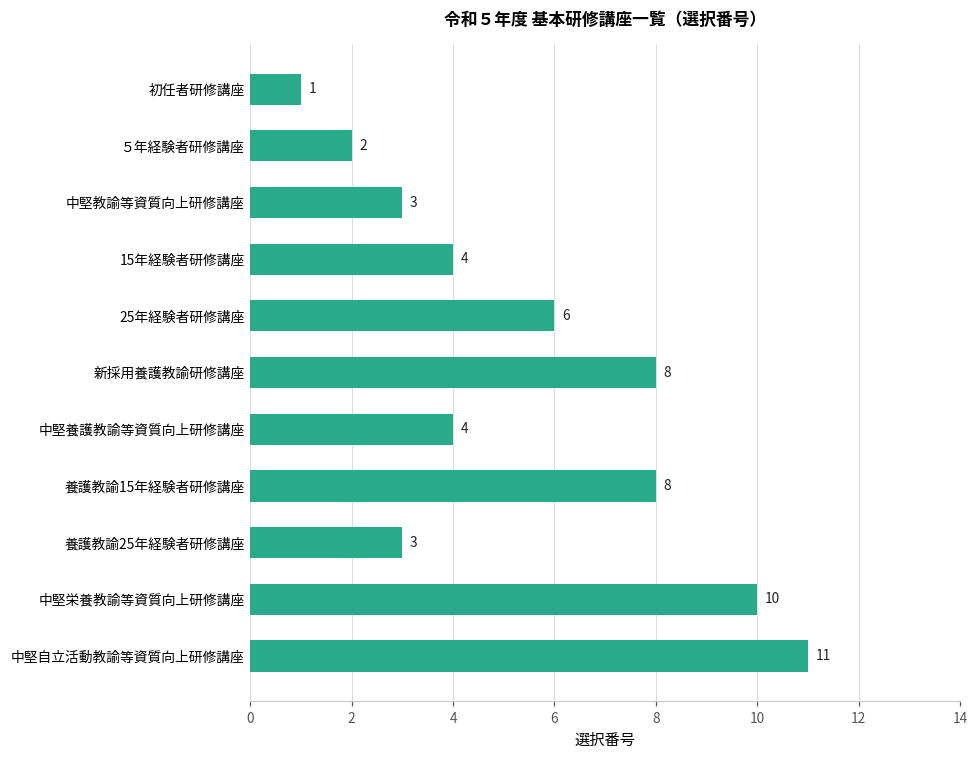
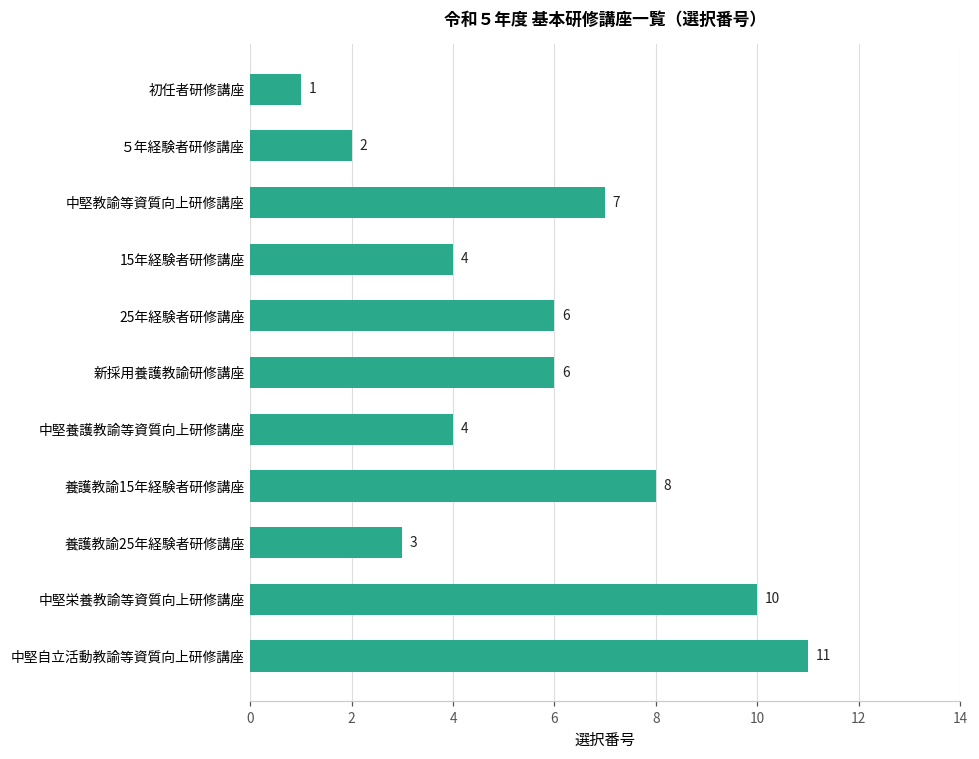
  {
    "初任者研修講座": 1,
    "５年経験者研修講座": 2,
-   "中堅教諭等資質向上研修講座": 3,
+   "中堅教諭等資質向上研修講座": 7,
    "15年経験者研修講座": 4,
    "25年経験者研修講座": 6,
-   "新採用養護教諭研修講座": 8,
+   "新採用養護教諭研修講座": 6,
    "中堅養護教諭等資質向上研修講座": 4,
    "養護教諭15年経験者研修講座": 8,
    "養護教諭25年経験者研修講座": 3,
    "中堅栄養教諭等資質向上研修講座": 10,
    "中堅自立活動教諭等資質向上研修講座": 11
  }
